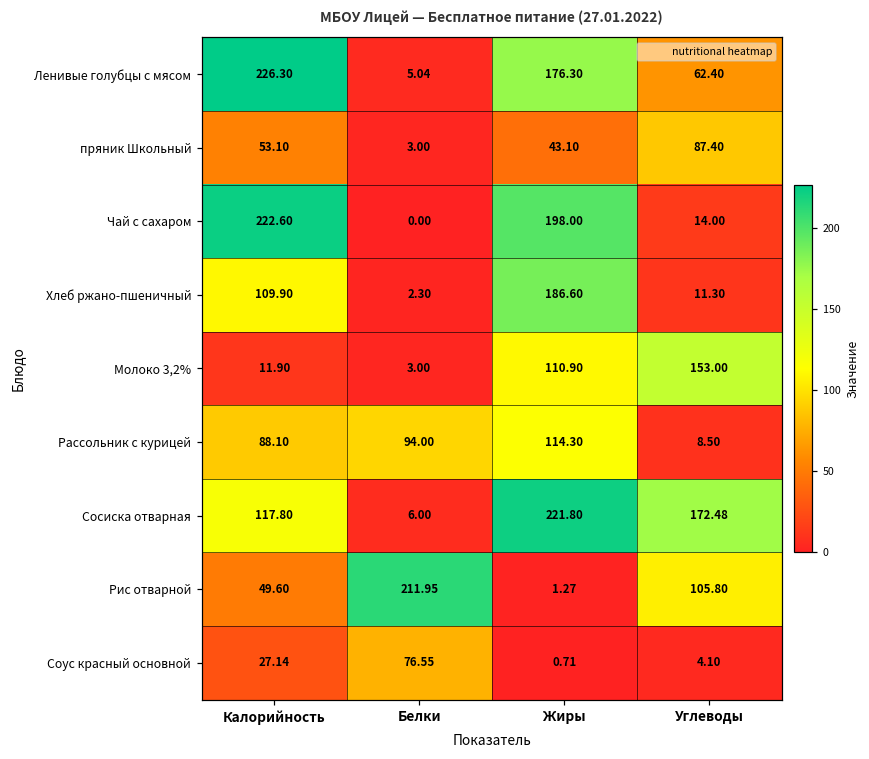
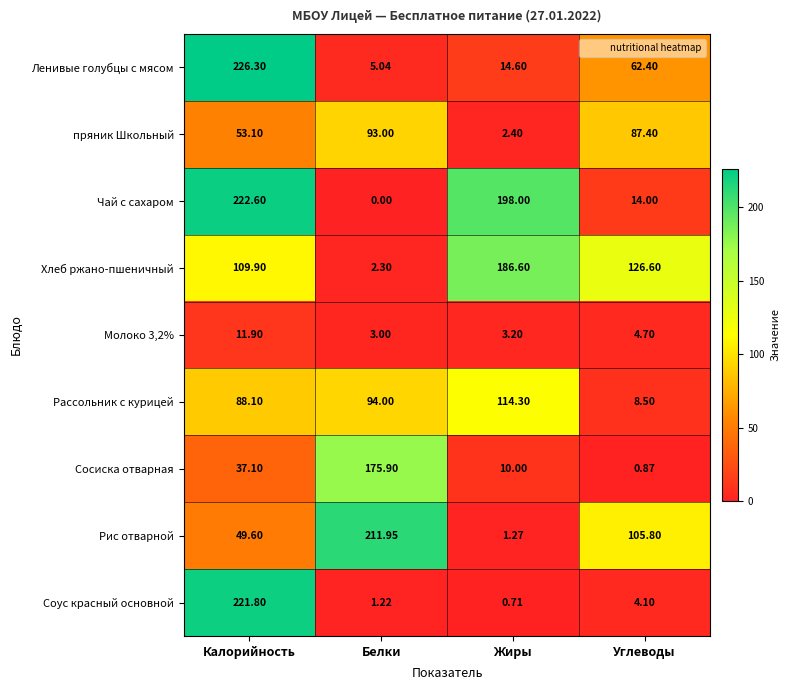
  {
    "Ленивые голубцы с мясом": {
      "Калорийность": 226.30,
      "Белки": 5.04,
-     "Жиры": 176.30,
+     "Жиры": 14.60,
      "Углеводы": 62.40
    },
    "пряник Школьный": {
      "Калорийность": 53.10,
-     "Белки": 3.00,
-     "Жиры": 43.10,
+     "Белки": 93.00,
+     "Жиры": 2.40,
      "Углеводы": 87.40
    },
    "Чай с сахаром": {
      "Калорийность": 222.60,
      "Белки": 0.00,
      "Жиры": 198.00,
      "Углеводы": 14.00
    },
    "Хлеб ржано-пшеничный": {
      "Калорийность": 109.90,
      "Белки": 2.30,
      "Жиры": 186.60,
-     "Углеводы": 11.30
+     "Углеводы": 126.60
    },
    "Молоко 3,2%": {
      "Калорийность": 11.90,
      "Белки": 3.00,
-     "Жиры": 110.90,
-     "Углеводы": 153.00
+     "Жиры": 3.20,
+     "Углеводы": 4.70
    },
    "Рассольник с курицей": {
      "Калорийность": 88.10,
      "Белки": 94.00,
      "Жиры": 114.30,
      "Углеводы": 8.50
    },
    "Сосиска отварная": {
-     "Калорийность": 117.80,
-     "Белки": 6.00,
-     "Жиры": 221.80,
-     "Углеводы": 172.48
+     "Калорийность": 37.10,
+     "Белки": 175.90,
+     "Жиры": 10.00,
+     "Углеводы": 0.87
    },
    "Рис отварной": {
      "Калорийность": 49.60,
      "Белки": 211.95,
      "Жиры": 1.27,
      "Углеводы": 105.80
    },
    "Соус красный основной": {
-     "Калорийность": 27.14,
-     "Белки": 76.55,
+     "Калорийность": 221.80,
+     "Белки": 1.22,
      "Жиры": 0.71,
      "Углеводы": 4.10
    }
  }
